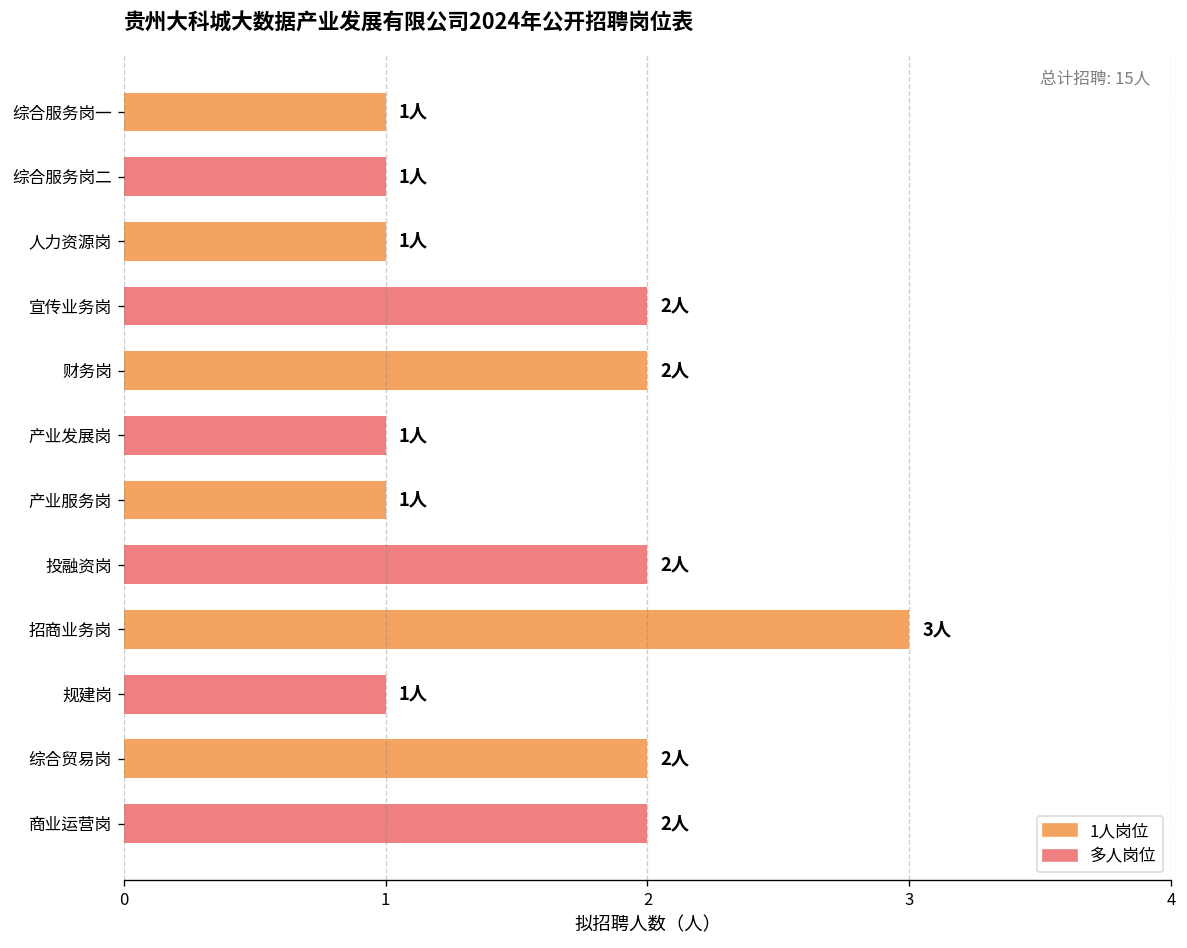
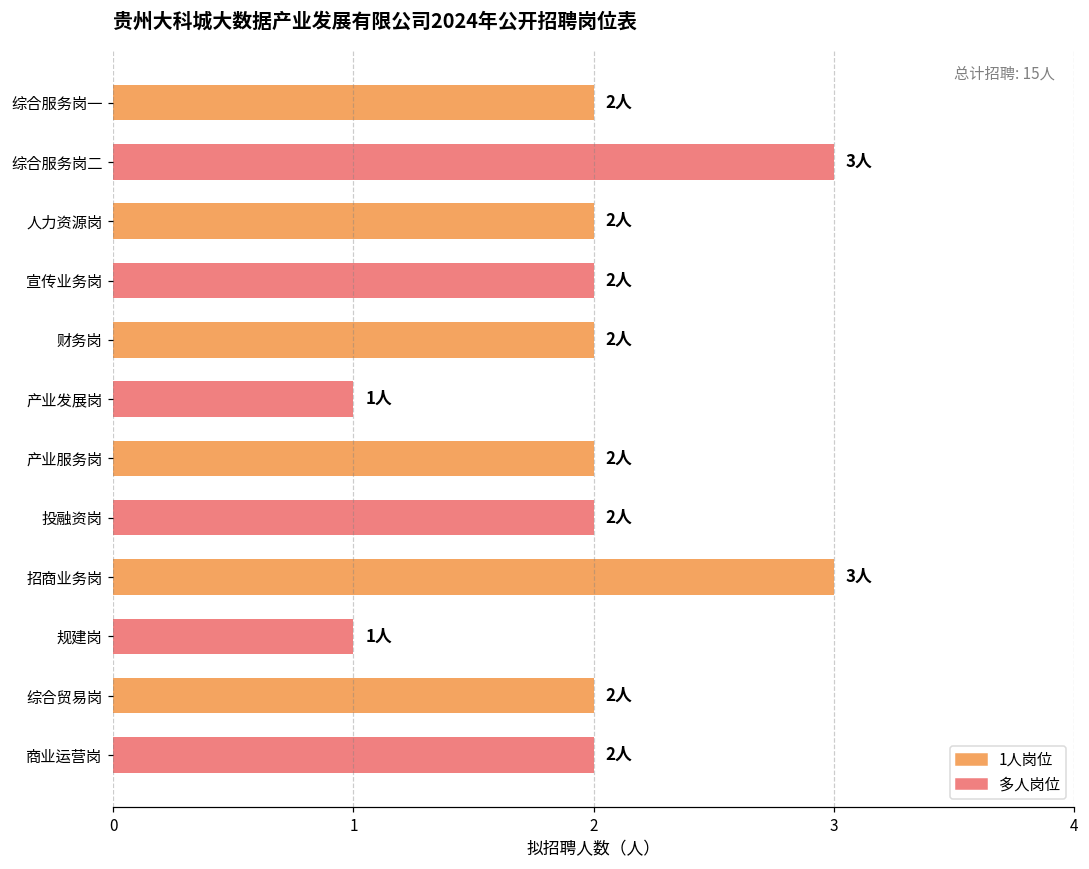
  {
-   "综合服务岗一": "1人",
-   "综合服务岗二": "1人",
-   "人力资源岗": "1人",
+   "综合服务岗一": "2人",
+   "综合服务岗二": "3人",
+   "人力资源岗": "2人",
    "宣传业务岗": "2人",
    "财务岗": "2人",
    "产业发展岗": "1人",
-   "产业服务岗": "1人",
+   "产业服务岗": "2人",
    "投融资岗": "2人",
    "招商业务岗": "3人",
    "规建岗": "1人",
    "综合贸易岗": "2人",
    "商业运营岗": "2人"
  }
